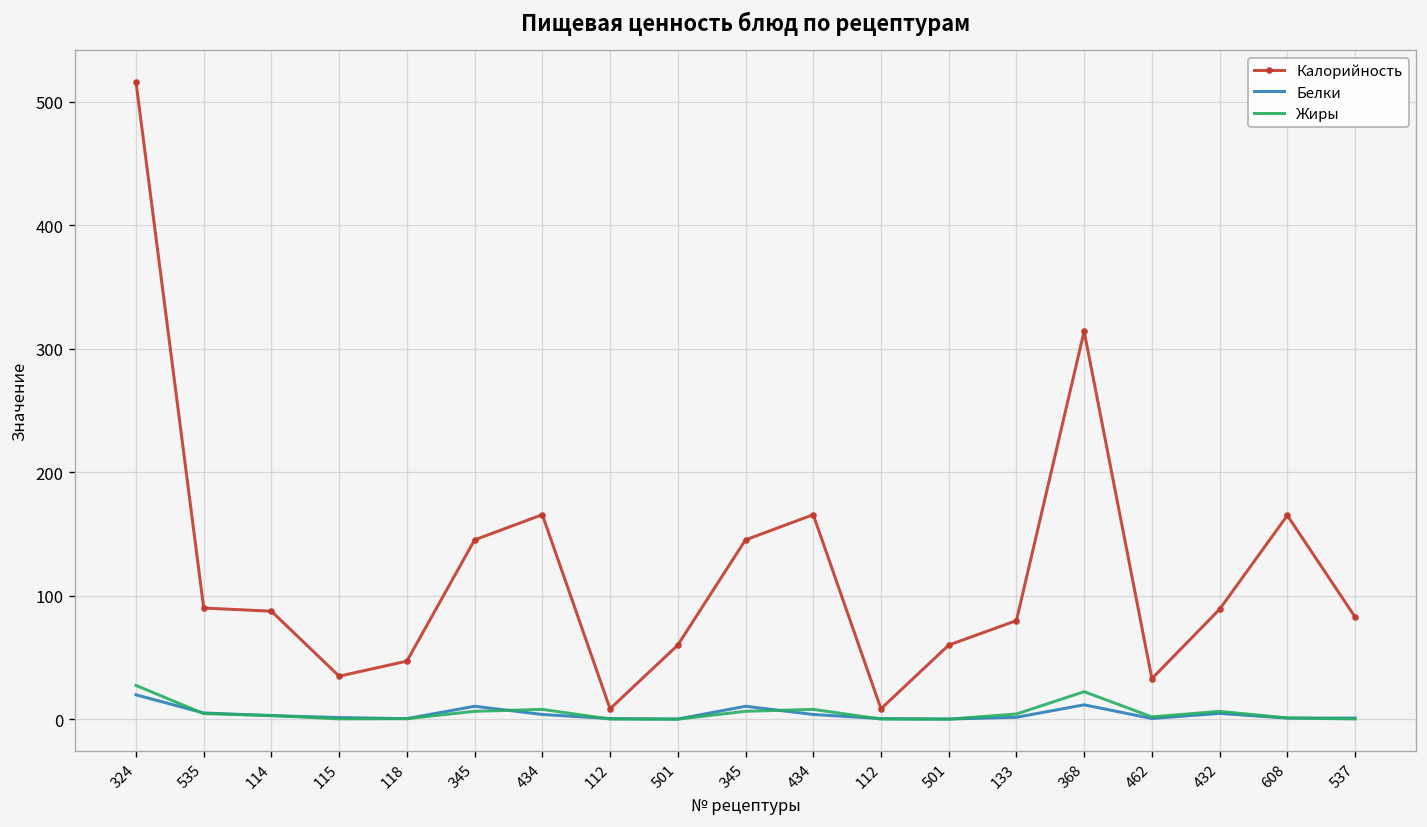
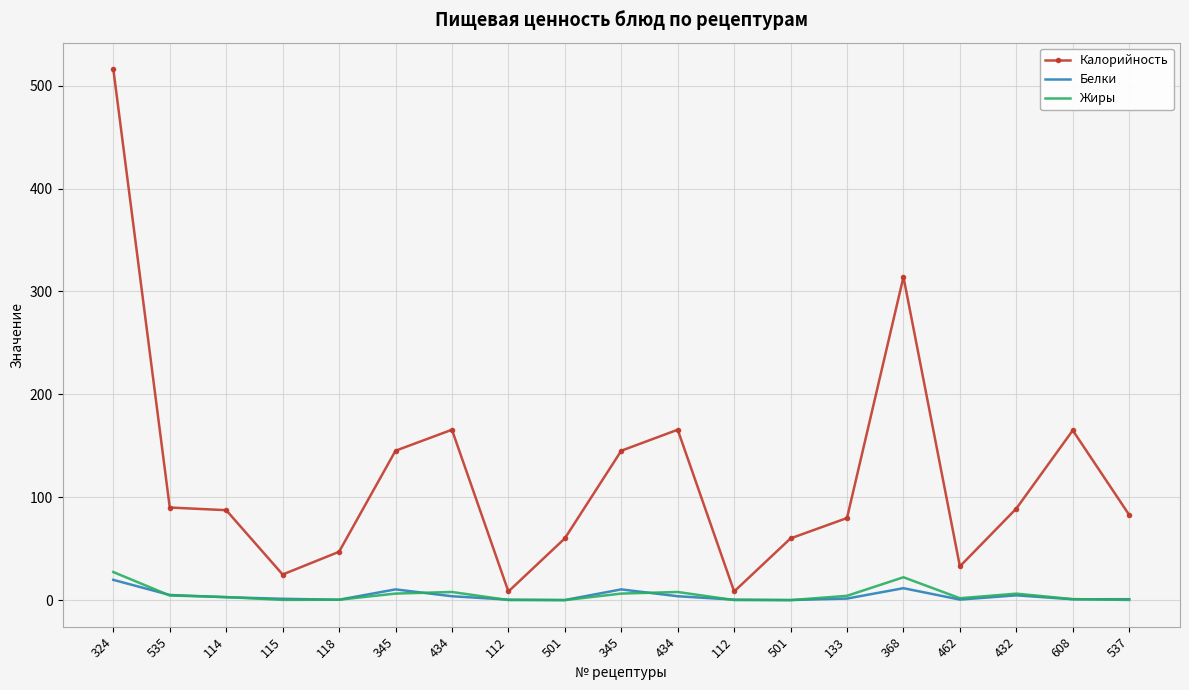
  {
    "Калорийность": {
      "324": 516,
      "535": 90,
      "114": 87,
-     "115": 35,
+     "115": 25,
      "118": 47,
      "133": 80,
      "368": 314,
      "462": 33,
      "432": 89,
      "608": 165,
      "537": 83
    },
    "Белки": {
      "324": 20,
      "133": 2,
      "368": 12
    },
    "Жиры": {
      "324": 27,
      "133": 4,
      "368": 22
    }
  }
